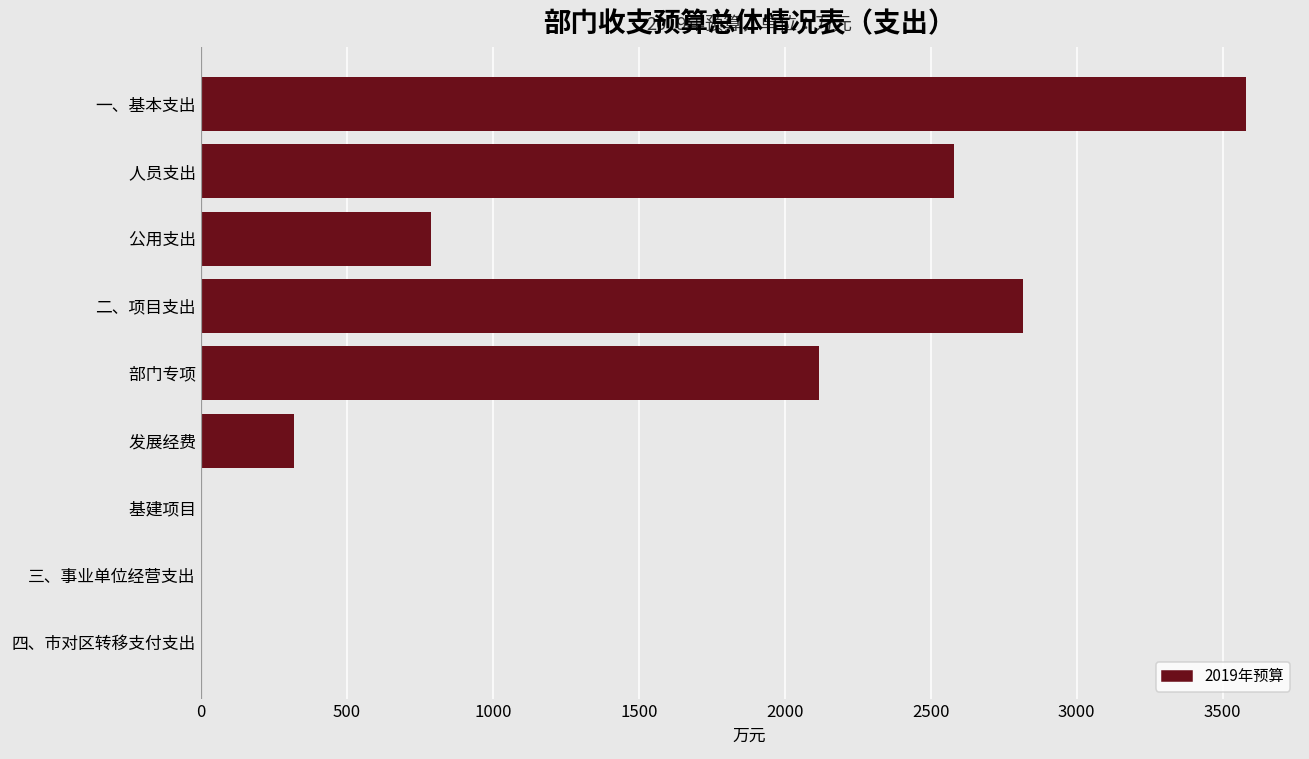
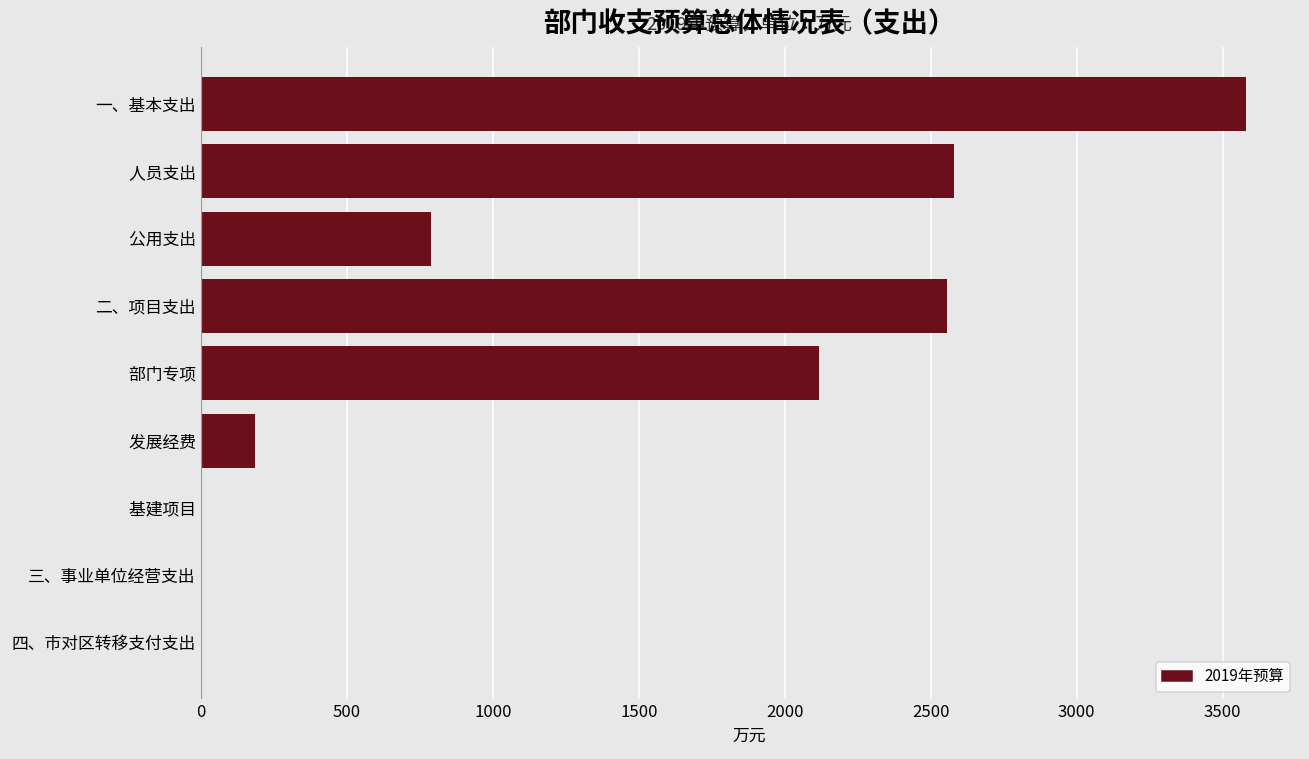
  {
    "一、基本支出": 3580,
    "人员支出": 2580,
    "公用支出": 790,
-   "二、项目支出": 2820,
+   "二、项目支出": 2550,
    "部门专项": 2120,
-   "发展经费": 320,
+   "发展经费": 180,
    "基建项目": 0,
    "三、事业单位经营支出": 0,
    "四、市对区转移支付支出": 0
  }
